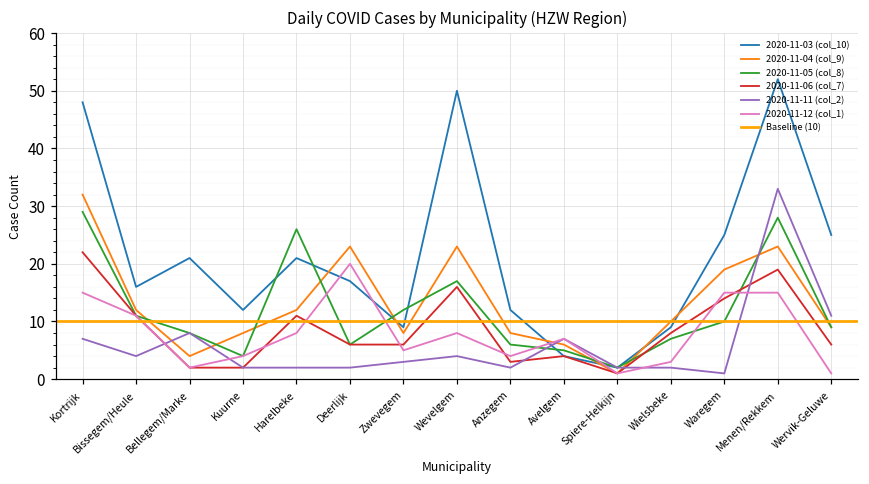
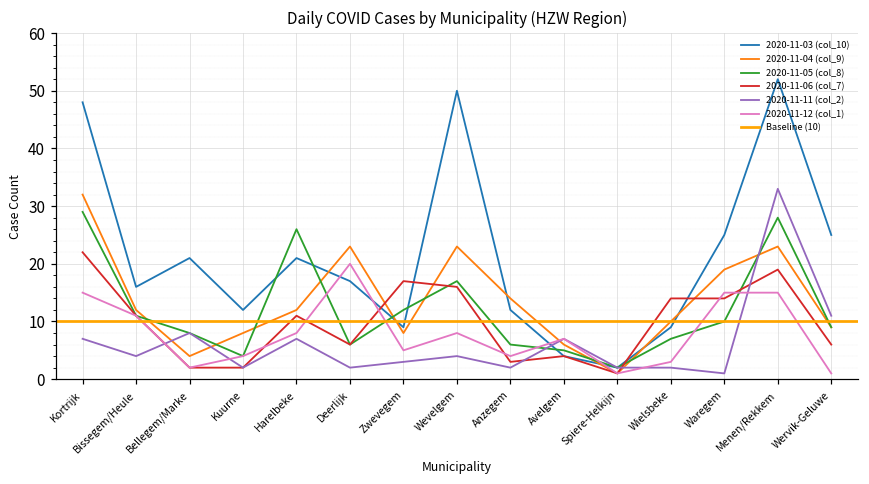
  {
    "2020-11-03 (col_10)": {
      "Kortrijk": 48,
      "Bissegem/Heule": 16,
      "Bellegem/Marke": 21,
      "Kuurne": 12,
      "Harelbeke": 21,
      "Deerlijk": 17,
      "Zwevegem": 9,
      "Wevelgem": 50,
      "Anzegem": 12,
      "Wielsbeke": 9,
      "Waregem": 25,
      "Menen/Rekkem": 52,
      "Wervik-Geluwe": 25
    },
    "2020-11-04 (col_9)": {
      "Kortrijk": 32,
      "Bissegem/Heule": 12,
      "Bellegem/Marke": 4,
      "Kuurne": 8,
      "Harelbeke": 12,
      "Deerlijk": 23,
      "Zwevegem": 8,
      "Wevelgem": 23,
-     "Anzegem": 8,
+     "Anzegem": 14,
      "Avelgem": 6,
      "Wielsbeke": 10,
      "Waregem": 19,
      "Menen/Rekkem": 23
    },
    "2020-11-05 (col_8)": {
      "Kortrijk": 29,
      "Harelbeke": 26,
      "Zwevegem": 12,
      "Wevelgem": 17,
      "Anzegem": 6,
      "Avelgem": 5,
      "Wielsbeke": 7,
      "Waregem": 10,
      "Menen/Rekkem": 28
    },
    "2020-11-06 (col_7)": {
      "Kortrijk": 22,
      "Harelbeke": 11,
-     "Zwevegem": 6,
+     "Zwevegem": 17,
      "Wevelgem": 16,
      "Anzegem": 3,
-     "Wielsbeke": 8,
+     "Wielsbeke": 14,
      "Waregem": 14,
      "Menen/Rekkem": 19,
      "Wervik-Geluwe": 6
    },
    "2020-11-11 (col_2)": {
      "Kortrijk": 7,
      "Bissegem/Heule": 4,
-     "Harelbeke": 2,
+     "Harelbeke": 7,
      "Deerlijk": 2,
      "Zwevegem": 3,
      "Wevelgem": 4,
      "Anzegem": 2,
      "Wielsbeke": 2,
      "Waregem": 1,
      "Menen/Rekkem": 33,
      "Wervik-Geluwe": 11
    },
    "2020-11-12 (col_1)": {
      "Kortrijk": 15,
      "Harelbeke": 8,
      "Deerlijk": 20,
      "Zwevegem": 5,
      "Wevelgem": 8,
      "Anzegem": 4,
      "Wielsbeke": 3,
      "Waregem": 15,
      "Menen/Rekkem": 15,
      "Wervik-Geluwe": 1
    }
  }
